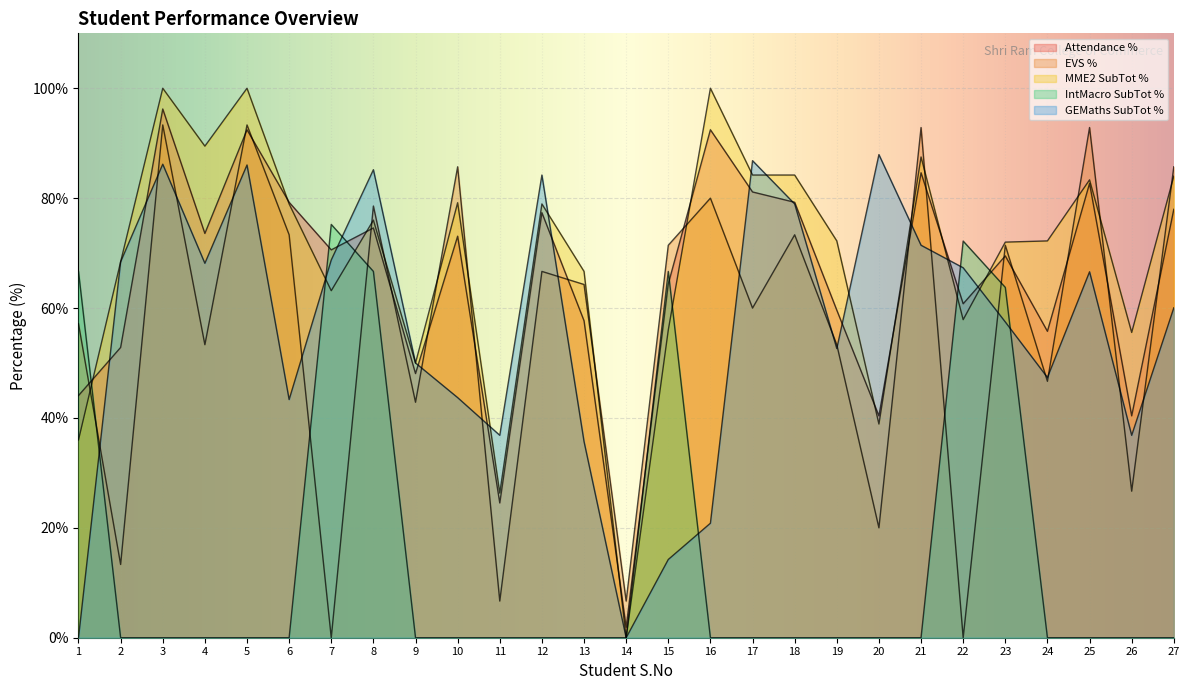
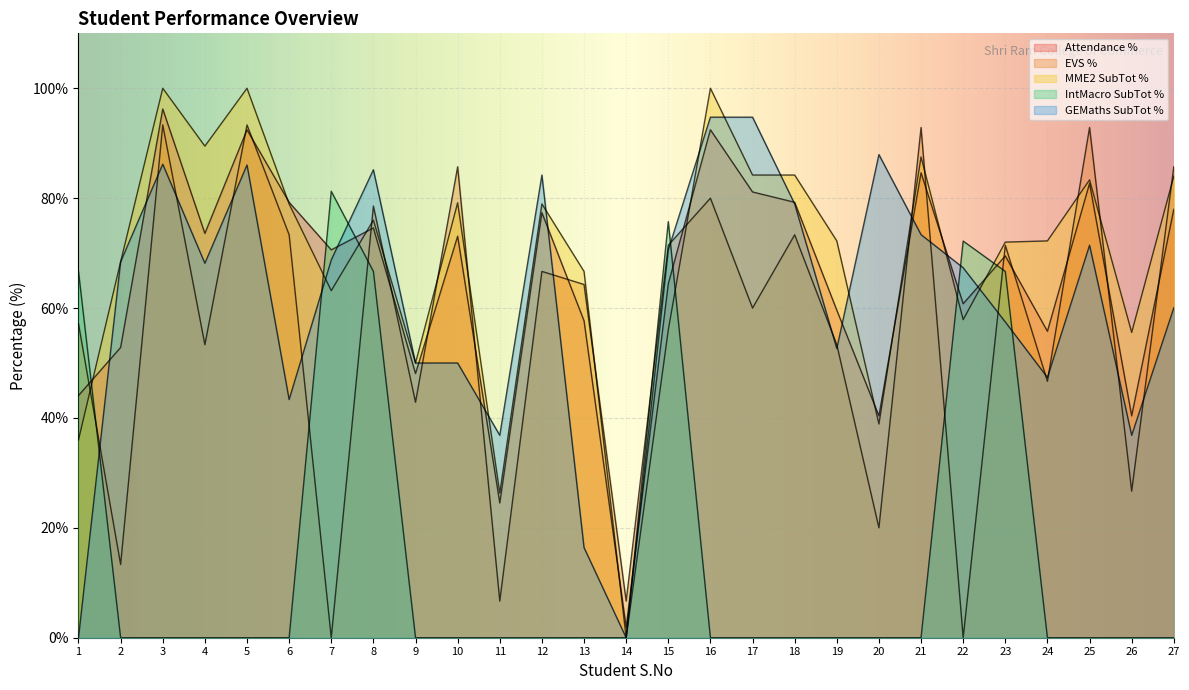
  {
    "IntMacro SubTot %": {
      "1": "67%",
      "2": "0%",
      "3": "0%",
      "4": "0%",
      "5": "0%",
      "6": "0%",
-     "7": "75%",
+     "7": "81%",
      "8": "67%",
      "9": "0%",
      "10": "0%",
      "11": "0%",
      "12": "0%",
      "13": "0%",
-     "15": "67%",
+     "15": "76%",
      "16": "0%",
      "17": "0%",
      "18": "0%",
      "19": "0%",
      "20": "0%",
      "21": "0%",
      "22": "72%",
-     "23": "64%",
+     "23": "67%",
      "24": "0%",
      "25": "0%",
      "26": "0%",
      "27": "0%"
    },
    "GEMaths SubTot %": {
      "1": "0%",
      "3": "86%",
      "4": "68%",
      "5": "86%",
      "6": "43%",
      "7": "69%",
      "8": "85%",
-     "10": "44%",
+     "10": "50%",
      "11": "37%",
      "12": "84%",
-     "13": "36%",
-     "15": "14%",
-     "16": "21%",
-     "17": "87%",
+     "13": "16%",
+     "15": "71%",
+     "16": "95%",
+     "17": "95%",
      "19": "53%",
      "20": "88%",
-     "21": "71%",
+     "21": "73%",
      "22": "67%",
      "23": "57%",
      "24": "47%",
-     "25": "67%",
+     "25": "71%",
      "26": "37%",
      "27": "60%"
    }
  }
